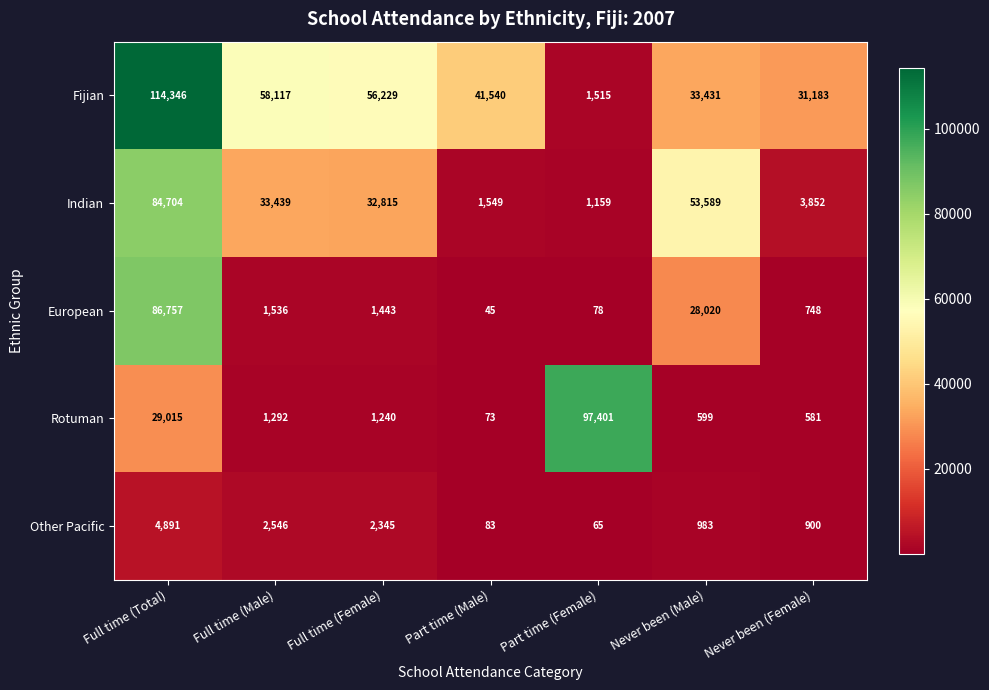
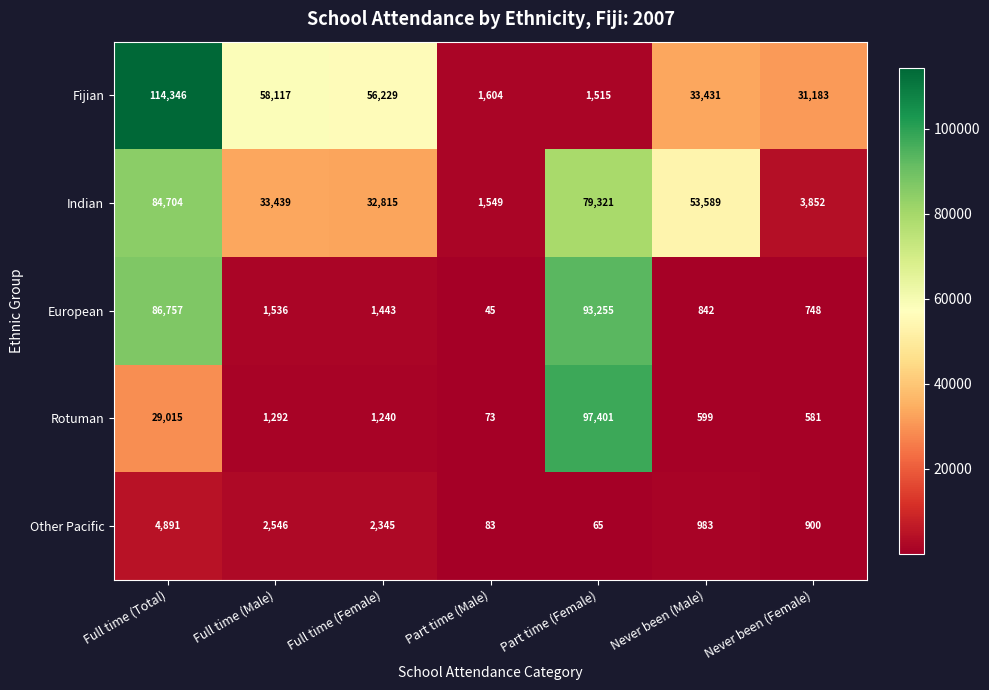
  {
    "Fijian": {
      "Full time (Total)": "114,346",
      "Full time (Male)": "58,117",
      "Full time (Female)": "56,229",
-     "Part time (Male)": "41,540",
+     "Part time (Male)": "1,604",
      "Part time (Female)": "1,515",
      "Never been (Male)": "33,431",
      "Never been (Female)": "31,183"
    },
    "Indian": {
      "Full time (Total)": "84,704",
      "Full time (Male)": "33,439",
      "Full time (Female)": "32,815",
      "Part time (Male)": "1,549",
-     "Part time (Female)": "1,159",
+     "Part time (Female)": "79,321",
      "Never been (Male)": "53,589",
      "Never been (Female)": "3,852"
    },
    "European": {
      "Full time (Total)": "86,757",
      "Full time (Male)": "1,536",
      "Full time (Female)": "1,443",
      "Part time (Male)": "45",
-     "Part time (Female)": "78",
-     "Never been (Male)": "28,020",
+     "Part time (Female)": "93,255",
+     "Never been (Male)": "842",
      "Never been (Female)": "748"
    },
    "Rotuman": {
      "Full time (Total)": "29,015",
      "Full time (Male)": "1,292",
      "Full time (Female)": "1,240",
      "Part time (Male)": "73",
      "Part time (Female)": "97,401",
      "Never been (Male)": "599",
      "Never been (Female)": "581"
    },
    "Other Pacific": {
      "Full time (Total)": "4,891",
      "Full time (Male)": "2,546",
      "Full time (Female)": "2,345",
      "Part time (Male)": "83",
      "Part time (Female)": "65",
      "Never been (Male)": "983",
      "Never been (Female)": "900"
    }
  }
